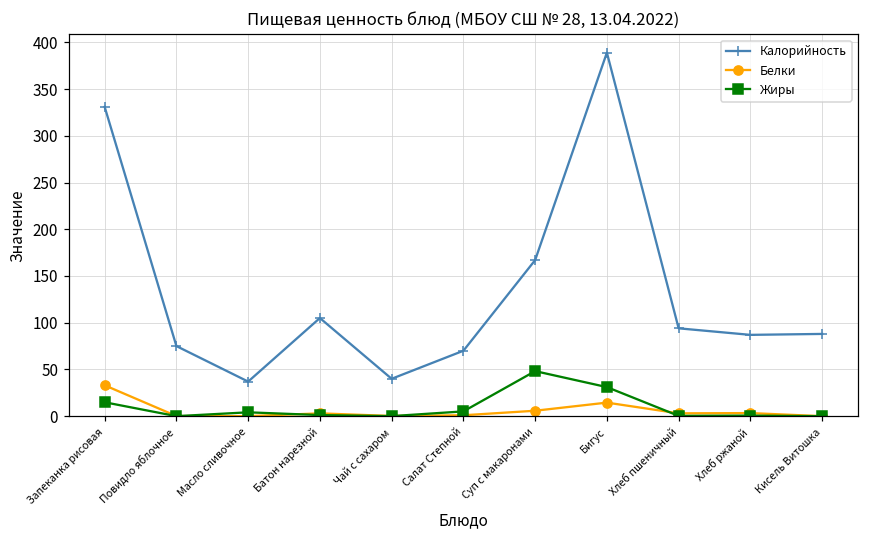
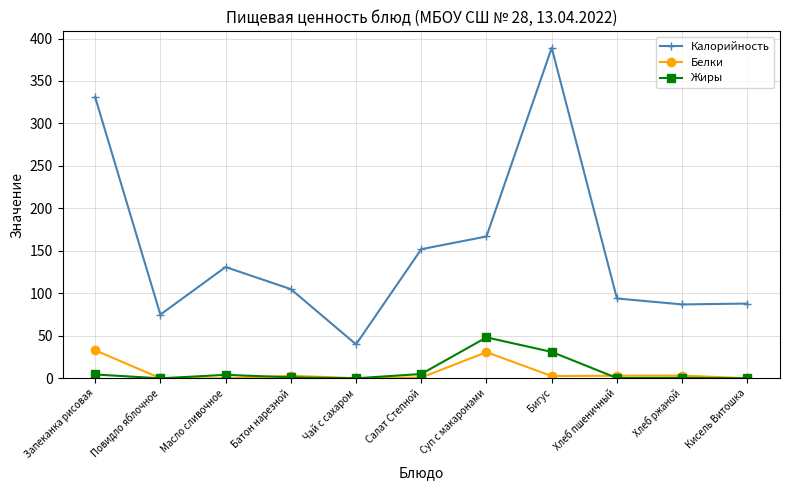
  {
    "Калорийность": {
      "Запеканка рисовая": 330,
      "Повидло яблочное": 80,
-     "Масло сливочное": 40,
+     "Масло сливочное": 130,
      "Батон нарезной": 110,
      "Чай с сахаром": 40,
-     "Салат Степной": 70,
+     "Салат Степной": 150,
      "Суп с макаронами": 170,
      "Бигус": 390,
      "Хлеб пшеничный": 90,
      "Хлеб ржаной": 90,
      "Кисель Витошка": 90
    },
    "Белки": {
      "Запеканка рисовая": 30,
      "Масло сливочное": 0,
      "Салат Степной": 0,
-     "Суп с макаронами": 10,
-     "Бигус": 10
+     "Суп с макаронами": 30,
+     "Бигус": 0
    },
    "Жиры": {
-     "Запеканка рисовая": 10,
+     "Запеканка рисовая": 0,
      "Масло сливочное": 0,
      "Салат Степной": 10,
      "Суп с макаронами": 50,
      "Бигус": 30
    }
  }
